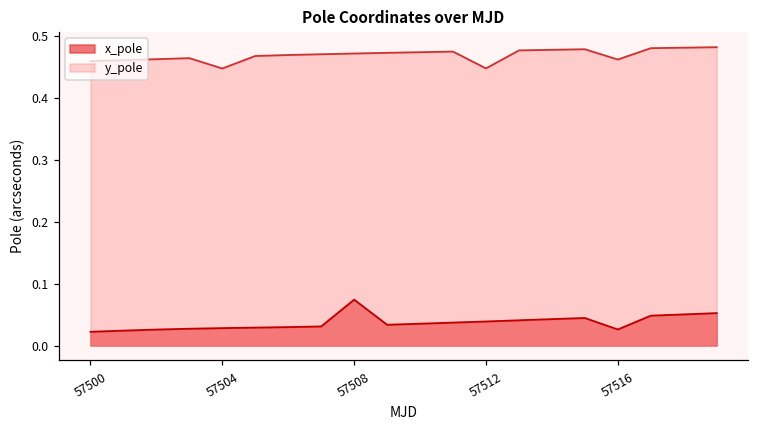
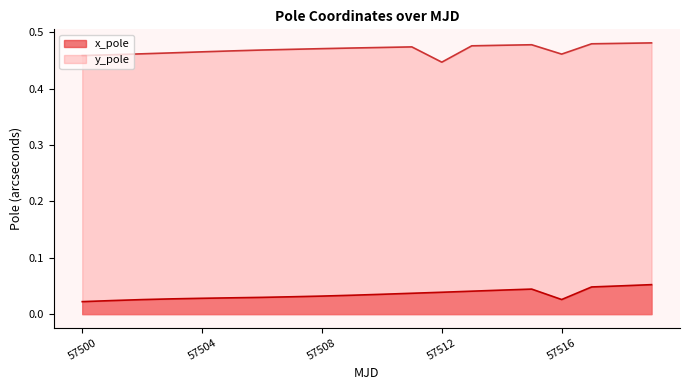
  {
    "x_pole": {
      "57500": 0.02,
      "57504": 0.03,
-     "57508": 0.07,
+     "57508": 0.03,
      "57512": 0.04,
      "57516": 0.03
    },
    "y_pole": {
-     "57504": 0.45,
+     "57504": 0.47,
      "57508": 0.47,
      "57512": 0.45,
      "57516": 0.46
    }
  }
